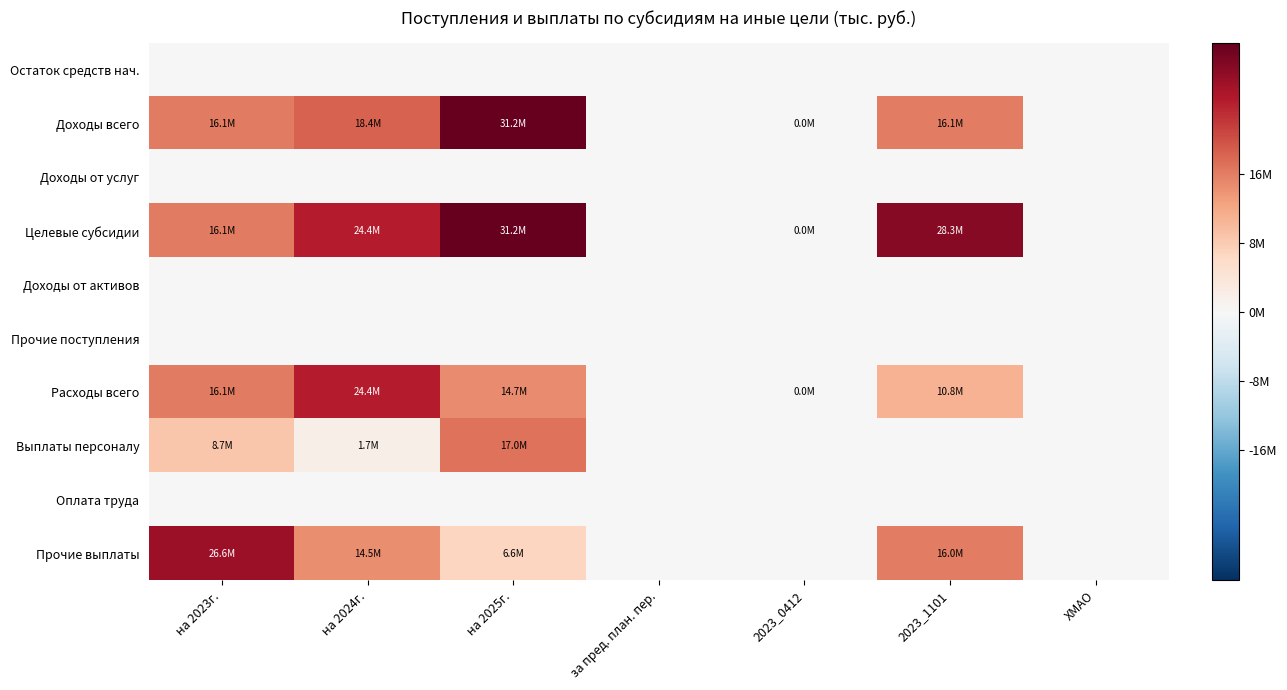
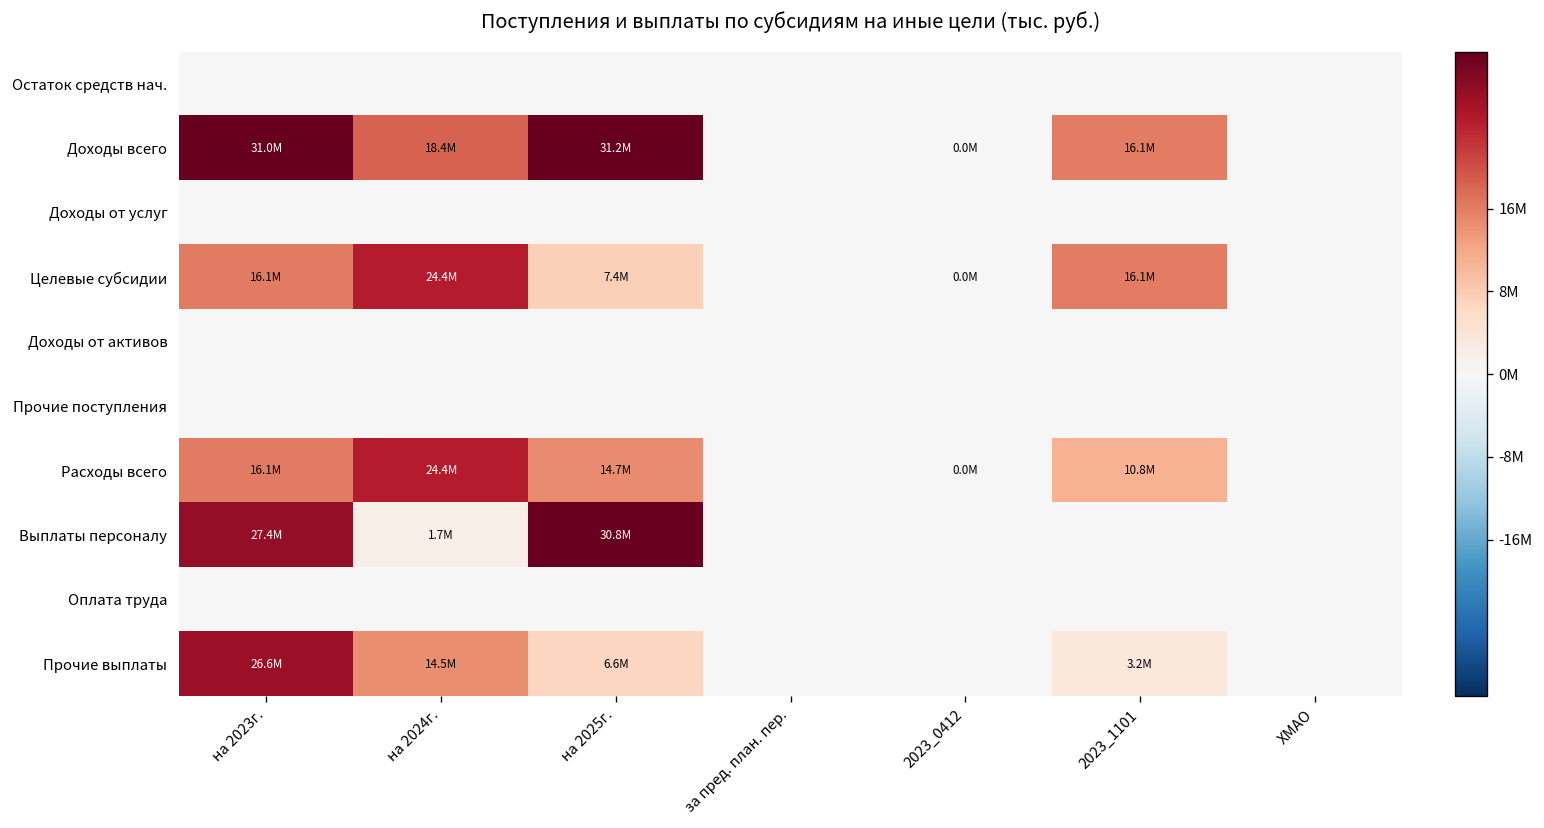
  {
    "Доходы всего": {
-     "на 2023г.": "16.1M",
+     "на 2023г.": "31.0M",
      "на 2024г.": "18.4M",
      "на 2025г.": "31.2M",
      "2023_0412": "0.0M",
      "2023_1101": "16.1M"
    },
    "Целевые субсидии": {
      "на 2023г.": "16.1M",
      "на 2024г.": "24.4M",
-     "на 2025г.": "31.2M",
+     "на 2025г.": "7.4M",
      "2023_0412": "0.0M",
-     "2023_1101": "28.3M"
+     "2023_1101": "16.1M"
    },
    "Расходы всего": {
      "на 2023г.": "16.1M",
      "на 2024г.": "24.4M",
      "на 2025г.": "14.7M",
      "2023_0412": "0.0M",
      "2023_1101": "10.8M"
    },
    "Выплаты персоналу": {
-     "на 2023г.": "8.7M",
+     "на 2023г.": "27.4M",
      "на 2024г.": "1.7M",
-     "на 2025г.": "17.0M"
+     "на 2025г.": "30.8M"
    },
    "Прочие выплаты": {
      "на 2023г.": "26.6M",
      "на 2024г.": "14.5M",
      "на 2025г.": "6.6M",
-     "2023_1101": "16.0M"
+     "2023_1101": "3.2M"
    }
  }
